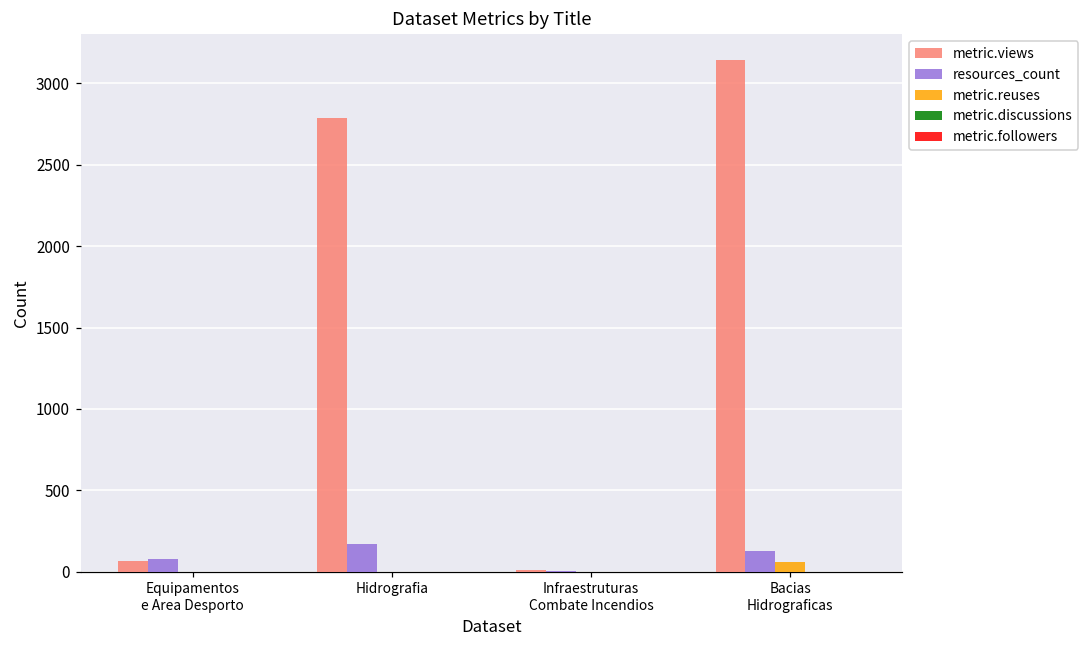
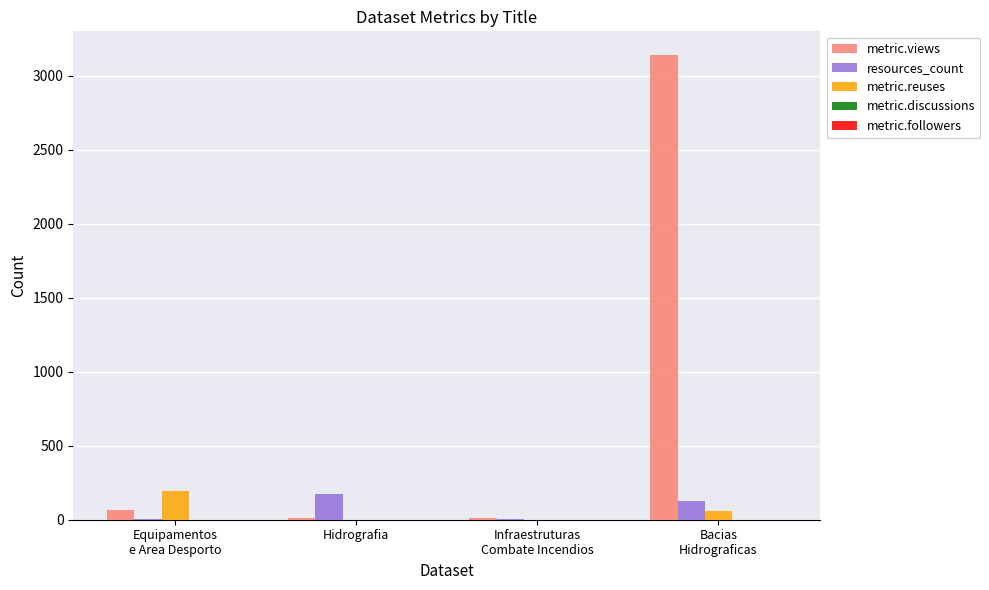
  {
    "metric.views": {
      "Equipamentos e Area Desporto": 60,
-     "Hidrografia": 2790,
+     "Hidrografia": 10,
      "Bacias Hidrograficas": 3140
    },
    "resources_count": {
-     "Equipamentos e Area Desporto": 80,
+     "Equipamentos e Area Desporto": 10,
      "Hidrografia": 170,
      "Bacias Hidrograficas": 130
    },
    "metric.reuses": {
-     "Equipamentos e Area Desporto": 0,
+     "Equipamentos e Area Desporto": 200,
      "Hidrografia": 0,
      "Infraestruturas Combate Incendios": 0,
      "Bacias Hidrograficas": 60
    },
    "metric.discussions": {
      "Equipamentos e Area Desporto": 0,
      "Hidrografia": 0,
      "Infraestruturas Combate Incendios": 0,
      "Bacias Hidrograficas": 0
    },
    "metric.followers": {
      "Equipamentos e Area Desporto": 0,
      "Hidrografia": 0,
      "Infraestruturas Combate Incendios": 0,
      "Bacias Hidrograficas": 0
    }
  }
